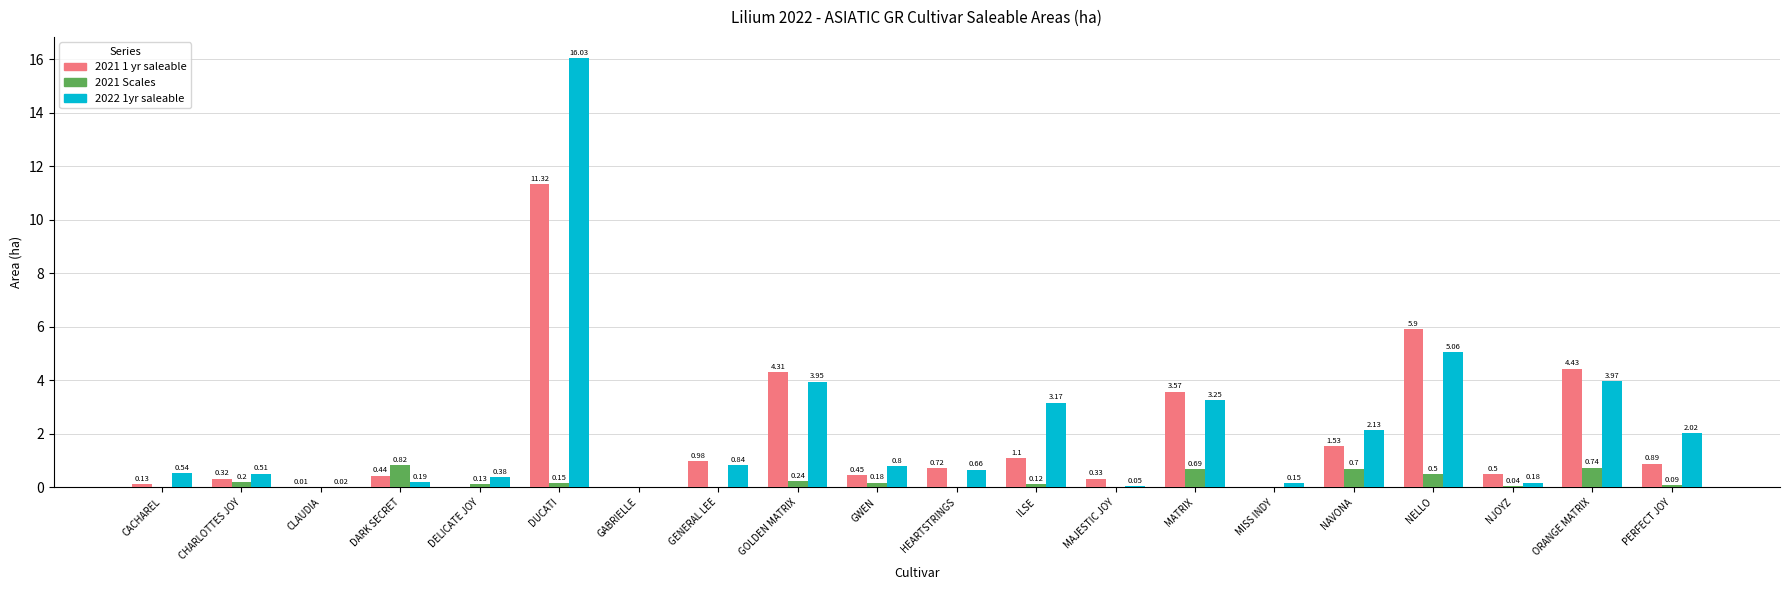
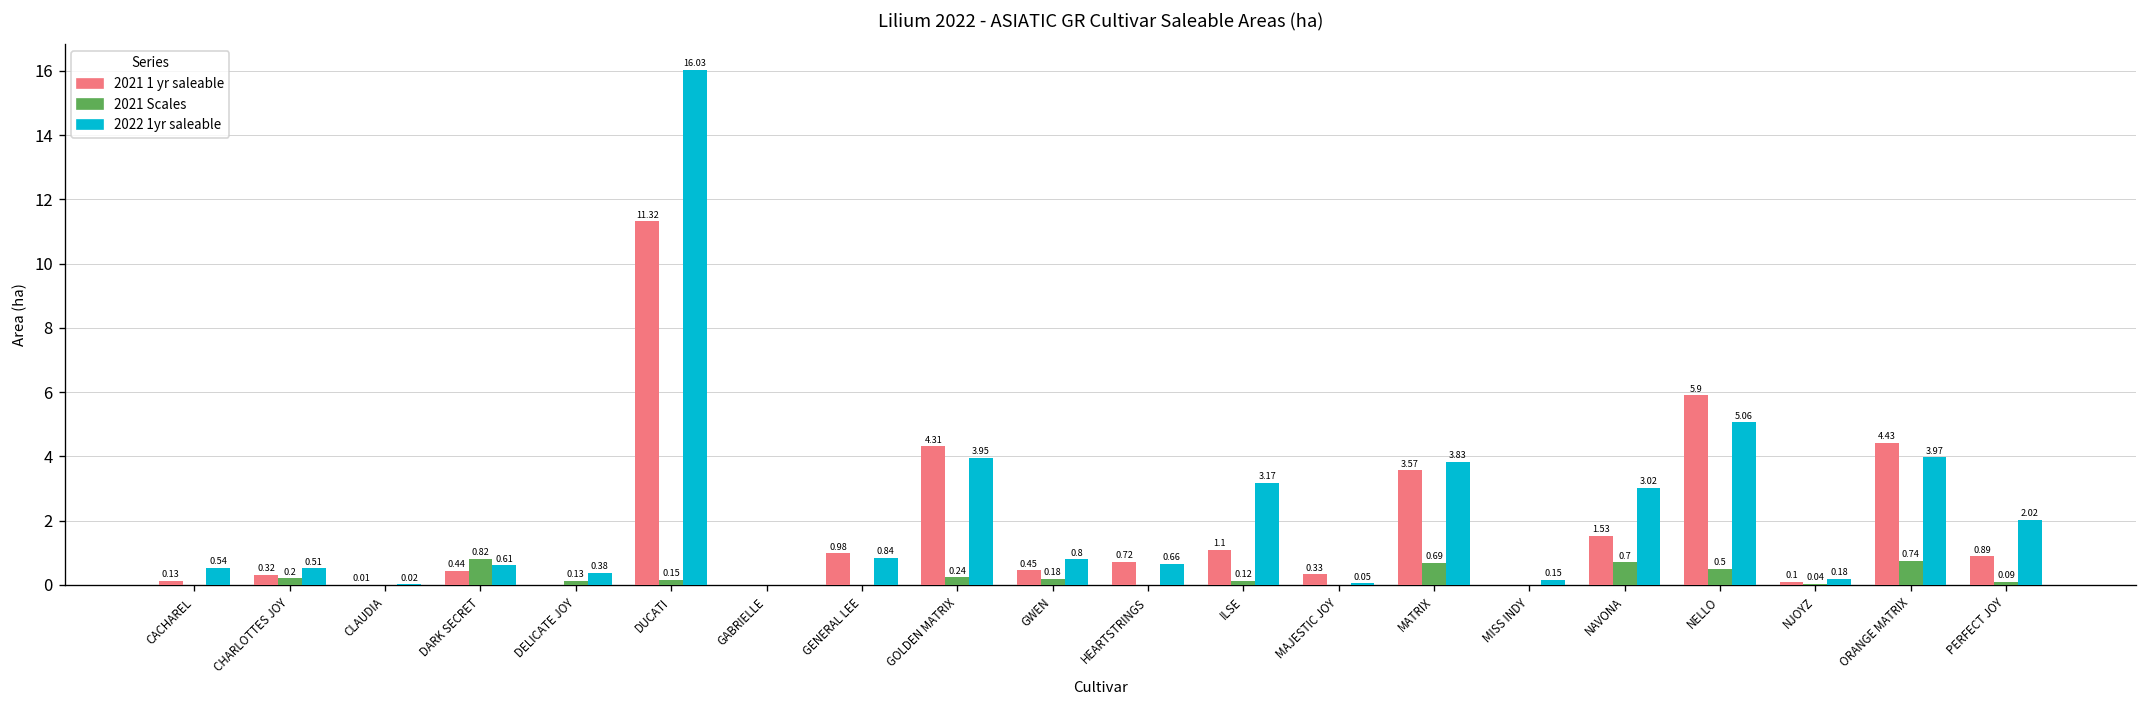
  {
    "2021 1 yr saleable": {
      "CACHAREL": 0.13,
      "CHARLOTTES JOY": 0.32,
      "CLAUDIA": 0.01,
      "DARK SECRET": 0.44,
      "DUCATI": 11.32,
      "GENERAL LEE": 0.98,
      "GOLDEN MATRIX": 4.31,
      "GWEN": 0.45,
      "HEARTSTRINGS": 0.72,
      "ILSE": 1.1,
      "MAJESTIC JOY": 0.33,
      "MATRIX": 3.57,
      "NAVONA": 1.53,
      "NELLO": 5.9,
-     "NJOYZ": 0.5,
+     "NJOYZ": 0.1,
      "ORANGE MATRIX": 4.43,
      "PERFECT JOY": 0.89
    },
    "2021 Scales": {
      "CHARLOTTES JOY": 0.2,
      "DARK SECRET": 0.82,
      "DELICATE JOY": 0.13,
      "DUCATI": 0.15,
      "GOLDEN MATRIX": 0.24,
      "GWEN": 0.18,
      "ILSE": 0.12,
      "MATRIX": 0.69,
      "NAVONA": 0.7,
      "NELLO": 0.5,
      "NJOYZ": 0.04,
      "ORANGE MATRIX": 0.74,
      "PERFECT JOY": 0.09
    },
    "2022 1yr saleable": {
      "CACHAREL": 0.54,
      "CHARLOTTES JOY": 0.51,
      "CLAUDIA": 0.02,
-     "DARK SECRET": 0.19,
+     "DARK SECRET": 0.61,
      "DELICATE JOY": 0.38,
      "DUCATI": 16.03,
      "GENERAL LEE": 0.84,
      "GOLDEN MATRIX": 3.95,
      "GWEN": 0.8,
      "HEARTSTRINGS": 0.66,
      "ILSE": 3.17,
      "MAJESTIC JOY": 0.05,
-     "MATRIX": 3.25,
+     "MATRIX": 3.83,
      "MISS INDY": 0.15,
-     "NAVONA": 2.13,
+     "NAVONA": 3.02,
      "NELLO": 5.06,
      "NJOYZ": 0.18,
      "ORANGE MATRIX": 3.97,
      "PERFECT JOY": 2.02
    }
  }
